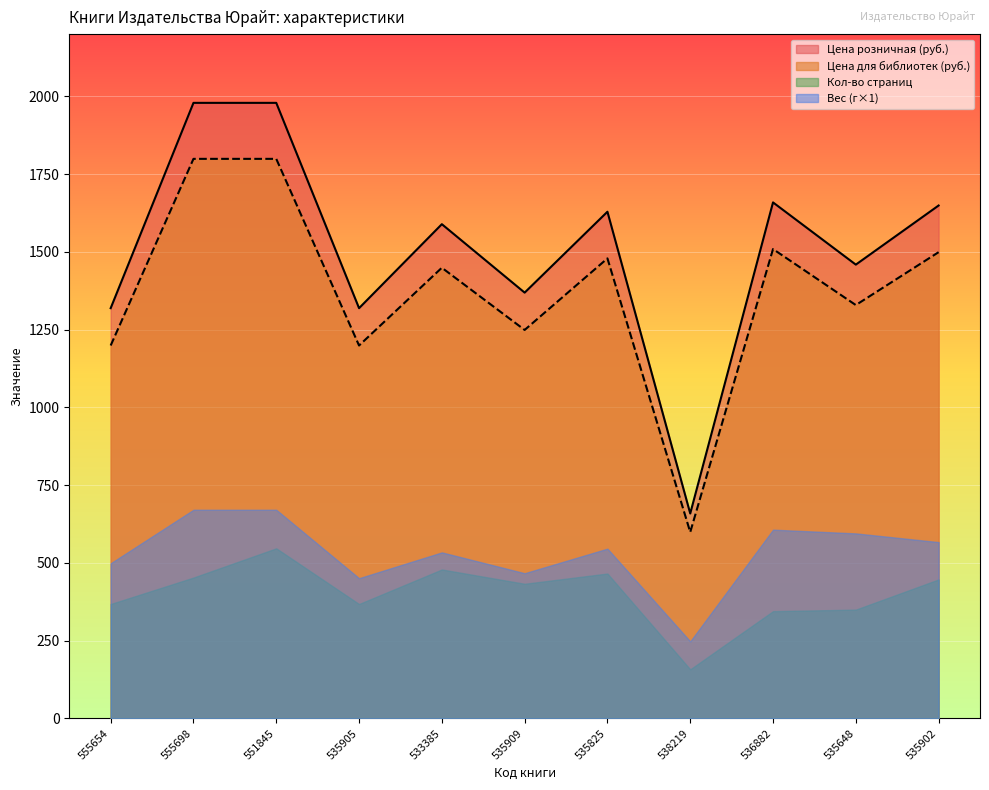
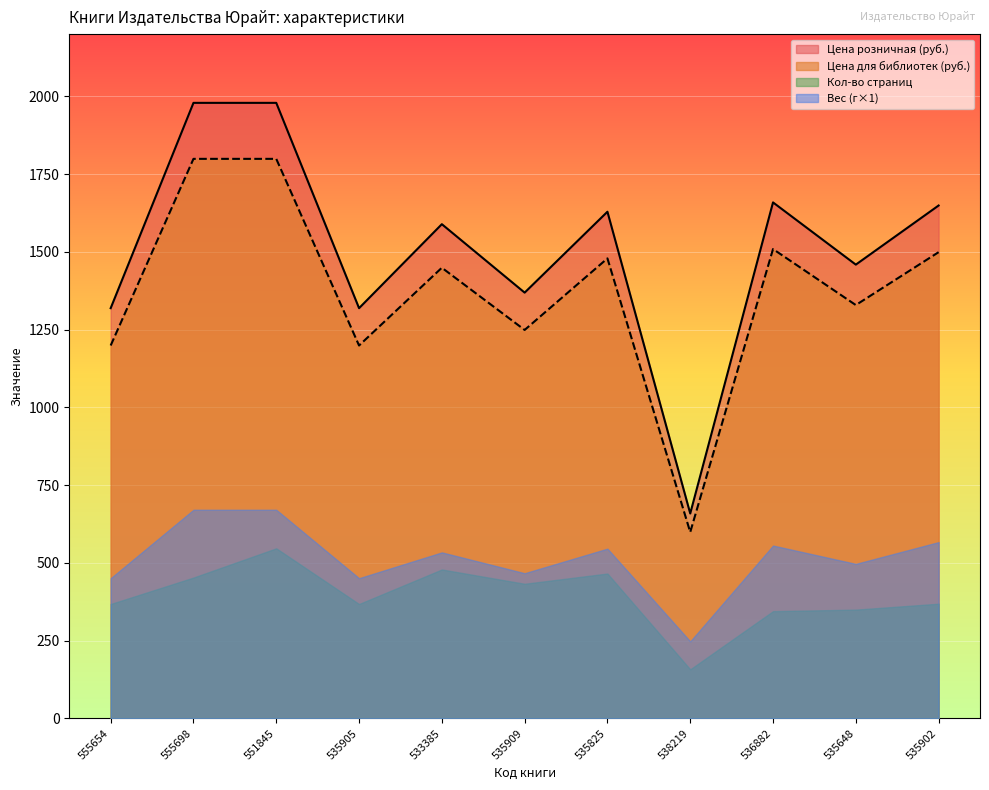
  {
    "Кол-во страниц": {
      "555654": 370,
      "555698": 450,
      "551845": 550,
      "535905": 370,
      "533385": 480,
      "535909": 430,
      "535825": 470,
      "538219": 160,
      "536882": 350,
      "535648": 350,
-     "535902": 450
+     "535902": 370
    },
    "Вес (г×1)": {
-     "555654": 500,
+     "555654": 450,
      "555698": 670,
      "551845": 670,
      "535905": 450,
      "533385": 530,
      "535909": 470,
      "535825": 550,
      "538219": 250,
-     "536882": 610,
-     "535648": 600,
+     "536882": 560,
+     "535648": 500,
      "535902": 570
    }
  }
